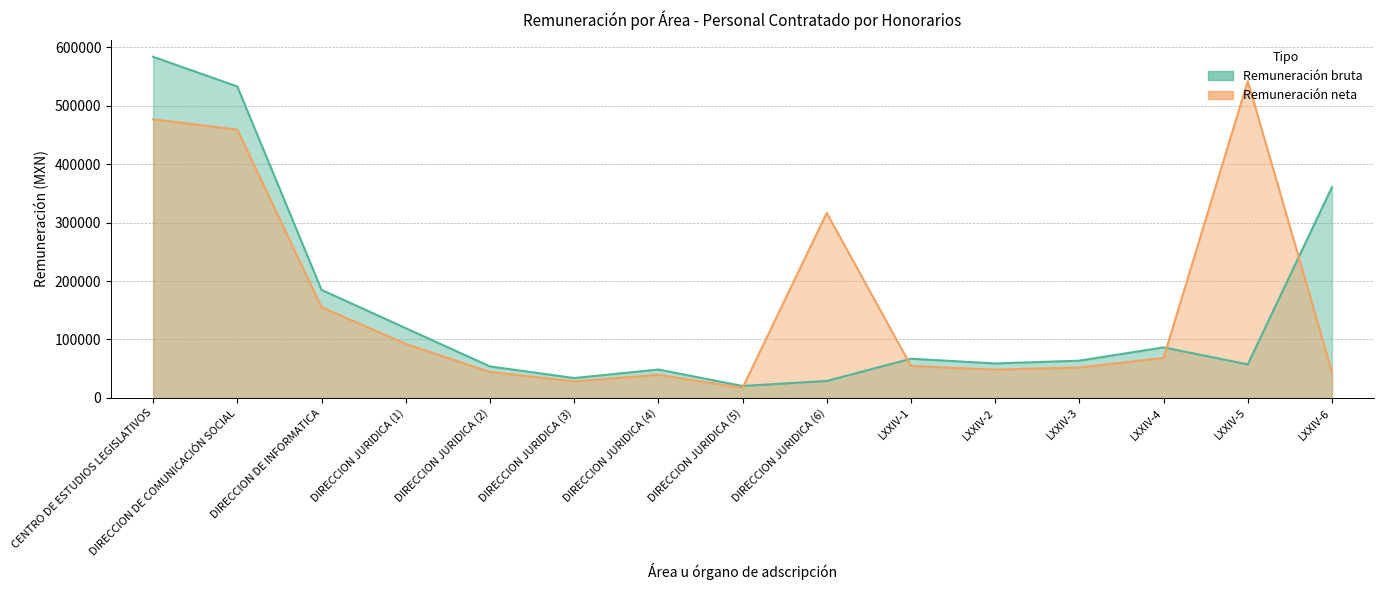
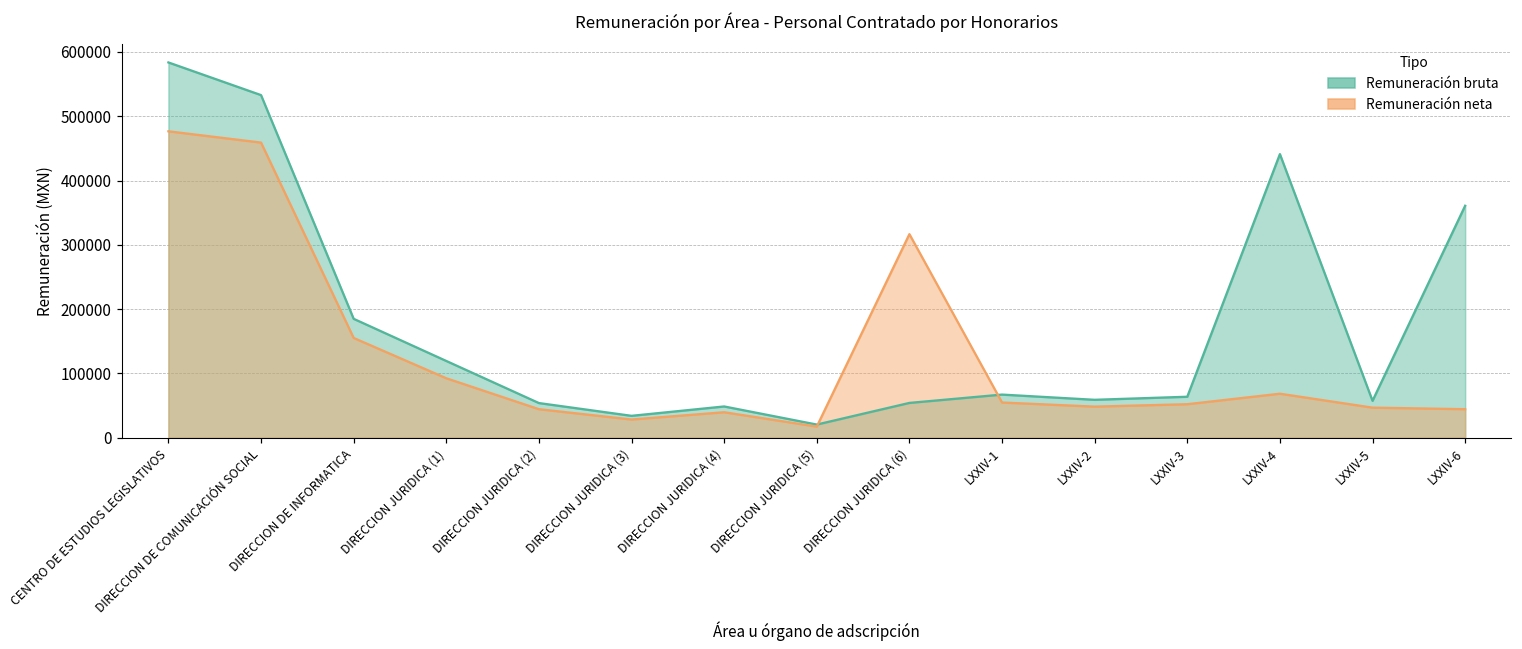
  {
    "Remuneración bruta": {
      "CENTRO DE ESTUDIOS LEGISLATIVOS": 580000,
      "DIRECCION DE COMUNICACIÓN SOCIAL": 530000,
      "DIRECCION DE INFORMATICA": 180000,
      "DIRECCION JURIDICA (1)": 120000,
      "DIRECCION JURIDICA (2)": 50000,
      "DIRECCION JURIDICA (3)": 30000,
      "DIRECCION JURIDICA (4)": 50000,
-     "DIRECCION JURIDICA (6)": 30000,
+     "DIRECCION JURIDICA (6)": 50000,
      "LXXIV-1": 70000,
      "LXXIV-2": 60000,
      "LXXIV-3": 60000,
-     "LXXIV-4": 90000,
+     "LXXIV-4": 440000,
      "LXXIV-5": 60000,
      "LXXIV-6": 360000
    },
    "Remuneración neta": {
      "CENTRO DE ESTUDIOS LEGISLATIVOS": 480000,
      "DIRECCION DE COMUNICACIÓN SOCIAL": 460000,
      "DIRECCION DE INFORMATICA": 160000,
      "DIRECCION JURIDICA (1)": 90000,
      "DIRECCION JURIDICA (2)": 40000,
      "DIRECCION JURIDICA (3)": 30000,
      "DIRECCION JURIDICA (4)": 40000,
      "DIRECCION JURIDICA (6)": 320000,
      "LXXIV-1": 50000,
      "LXXIV-2": 50000,
      "LXXIV-3": 50000,
      "LXXIV-4": 70000,
-     "LXXIV-5": 540000,
+     "LXXIV-5": 50000,
      "LXXIV-6": 40000
    }
  }
